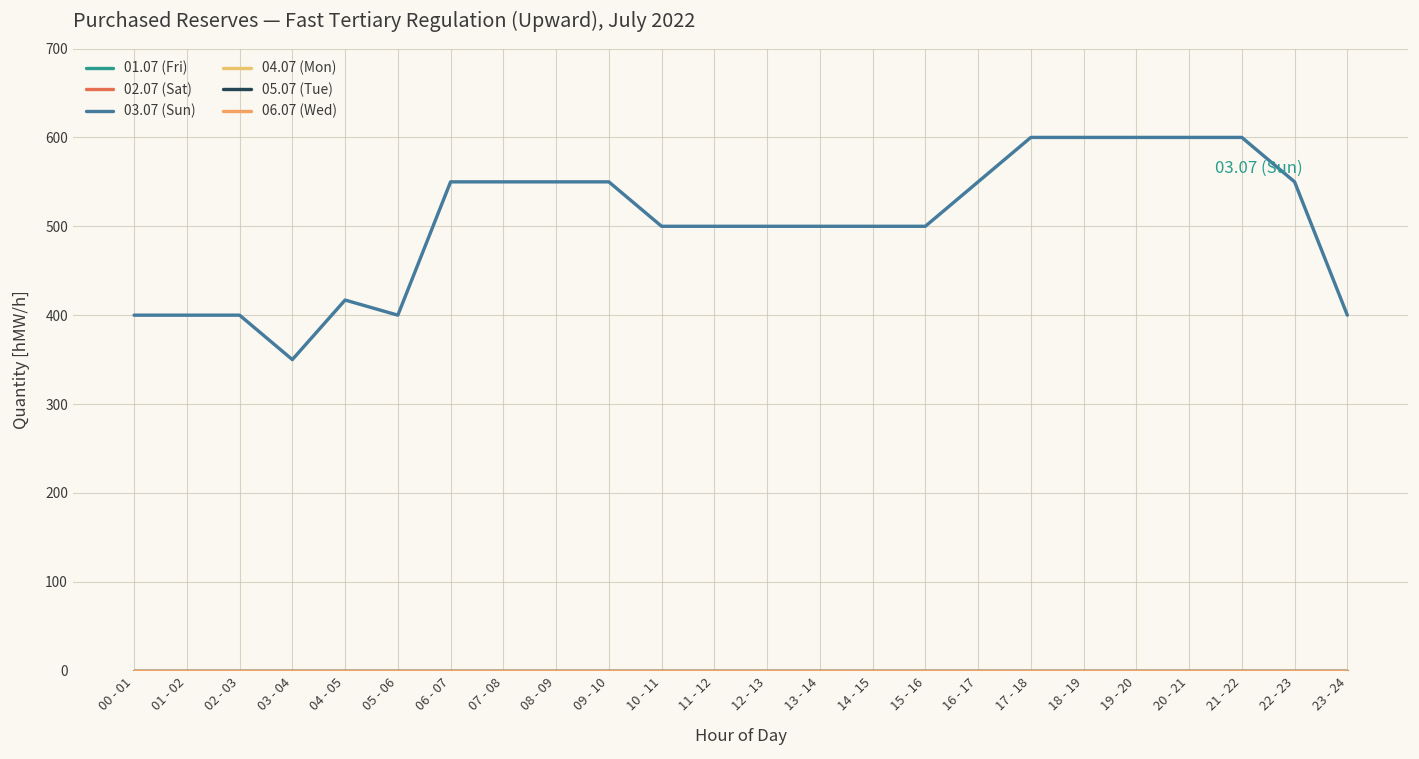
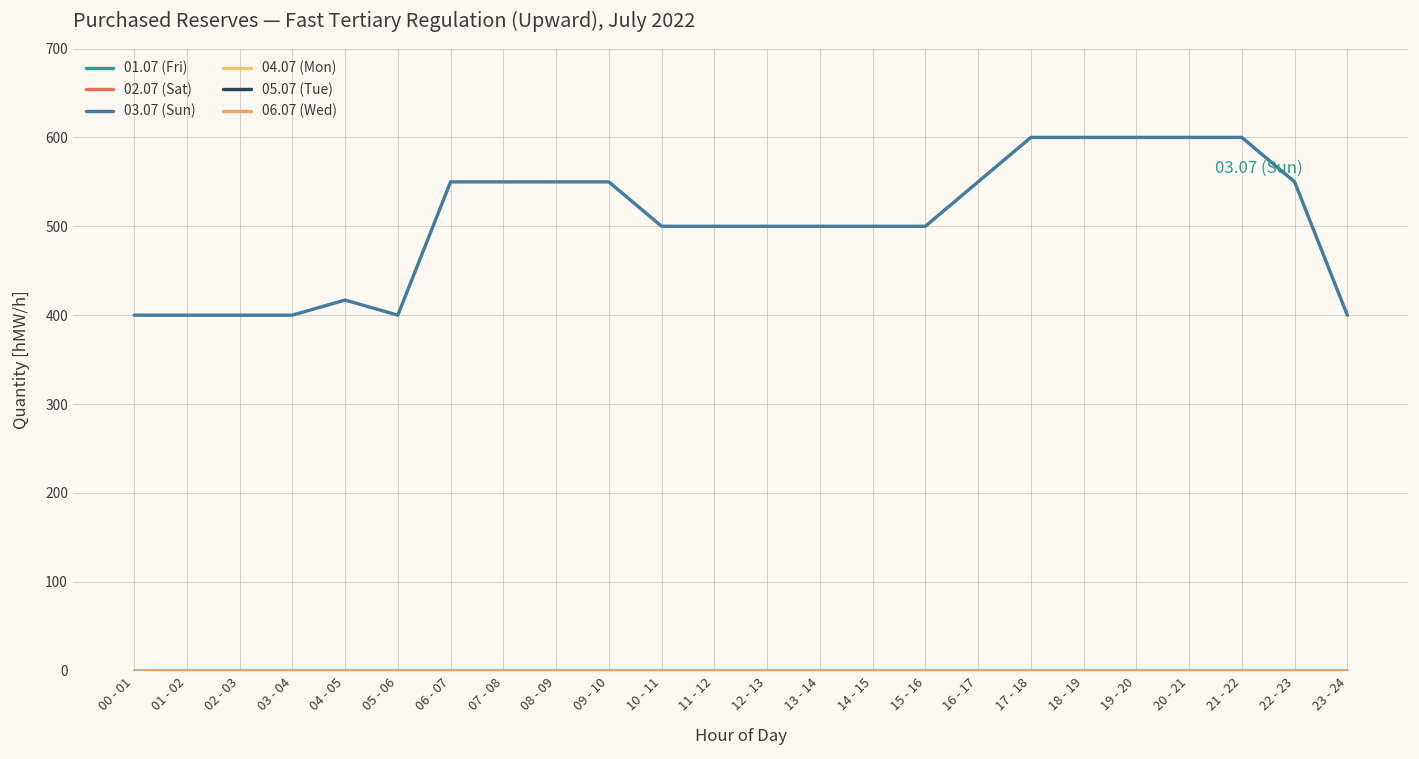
  {
    "06.07 (Wed)": {
      "00 - 01": 0,
      "01 - 02": 0,
      "02 - 03": 0,
      "03 - 04": 0,
      "04 - 05": 0,
      "05 - 06": 0,
      "06 - 07": 0,
      "07 - 08": 0,
      "08 - 09": 0,
      "09 - 10": 0,
      "10 - 11": 0,
      "11 - 12": 0,
      "12 - 13": 0,
      "13 - 14": 0,
      "14 - 15": 0,
      "15 - 16": 0,
      "16 - 17": 0,
      "17 - 18": 0,
      "18 - 19": 0,
      "19 - 20": 0,
      "20 - 21": 0,
      "21 - 22": 0,
      "22 - 23": 0,
      "23 - 24": 0
    },
    "03.07 (Sun)": {
      "00 - 01": 400,
      "01 - 02": 400,
      "02 - 03": 400,
-     "03 - 04": 350,
+     "03 - 04": 400,
      "04 - 05": 420,
      "05 - 06": 400,
      "06 - 07": 550,
      "07 - 08": 550,
      "08 - 09": 550,
      "09 - 10": 550,
      "10 - 11": 500,
      "11 - 12": 500,
      "12 - 13": 500,
      "13 - 14": 500,
      "14 - 15": 500,
      "15 - 16": 500,
      "16 - 17": 550,
      "17 - 18": 600,
      "18 - 19": 600,
      "19 - 20": 600,
      "20 - 21": 600,
      "21 - 22": 600,
      "23 - 24": 400
    }
  }
